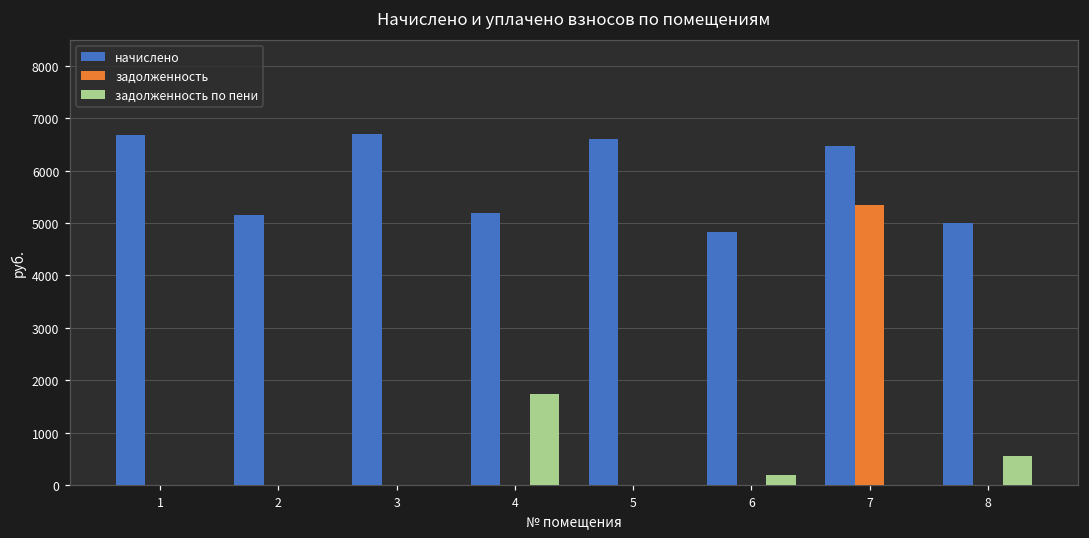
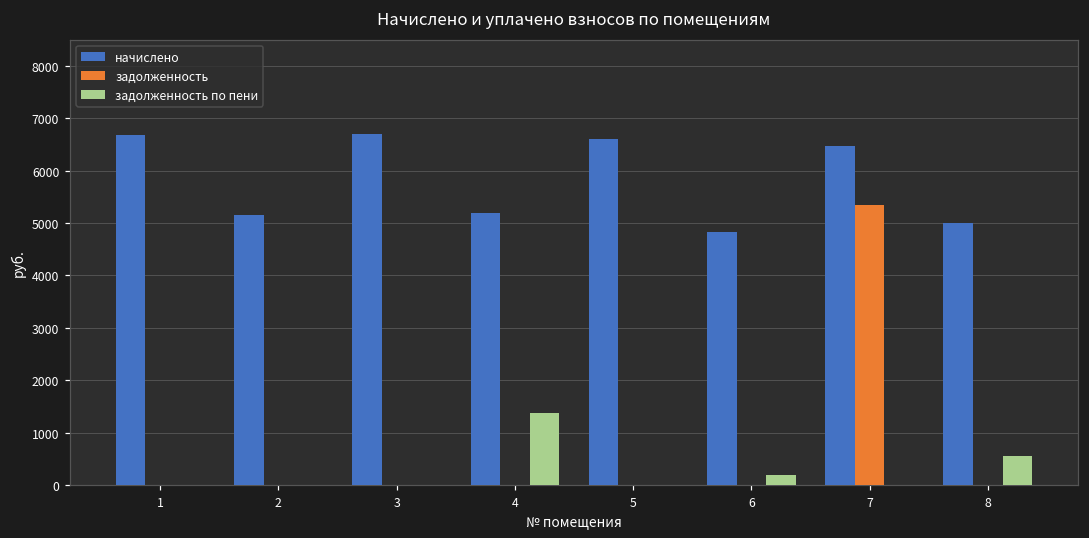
  {
    "начислено": {
      "1": 6700,
      "2": 5200,
      "3": 6700,
      "4": 5200,
      "5": 6600,
      "6": 4800,
      "7": 6500,
      "8": 5000
    },
    "задолженность": {
      "1": 0,
      "2": 0,
      "3": 0,
      "4": 0,
      "5": 0,
      "6": 0,
      "7": 5300,
      "8": 0
    },
    "задолженность по пени": {
      "1": 0,
      "2": 0,
      "3": 0,
-     "4": 1700,
+     "4": 1400,
      "5": 0,
      "6": 200,
      "7": 0,
      "8": 600
    }
  }
